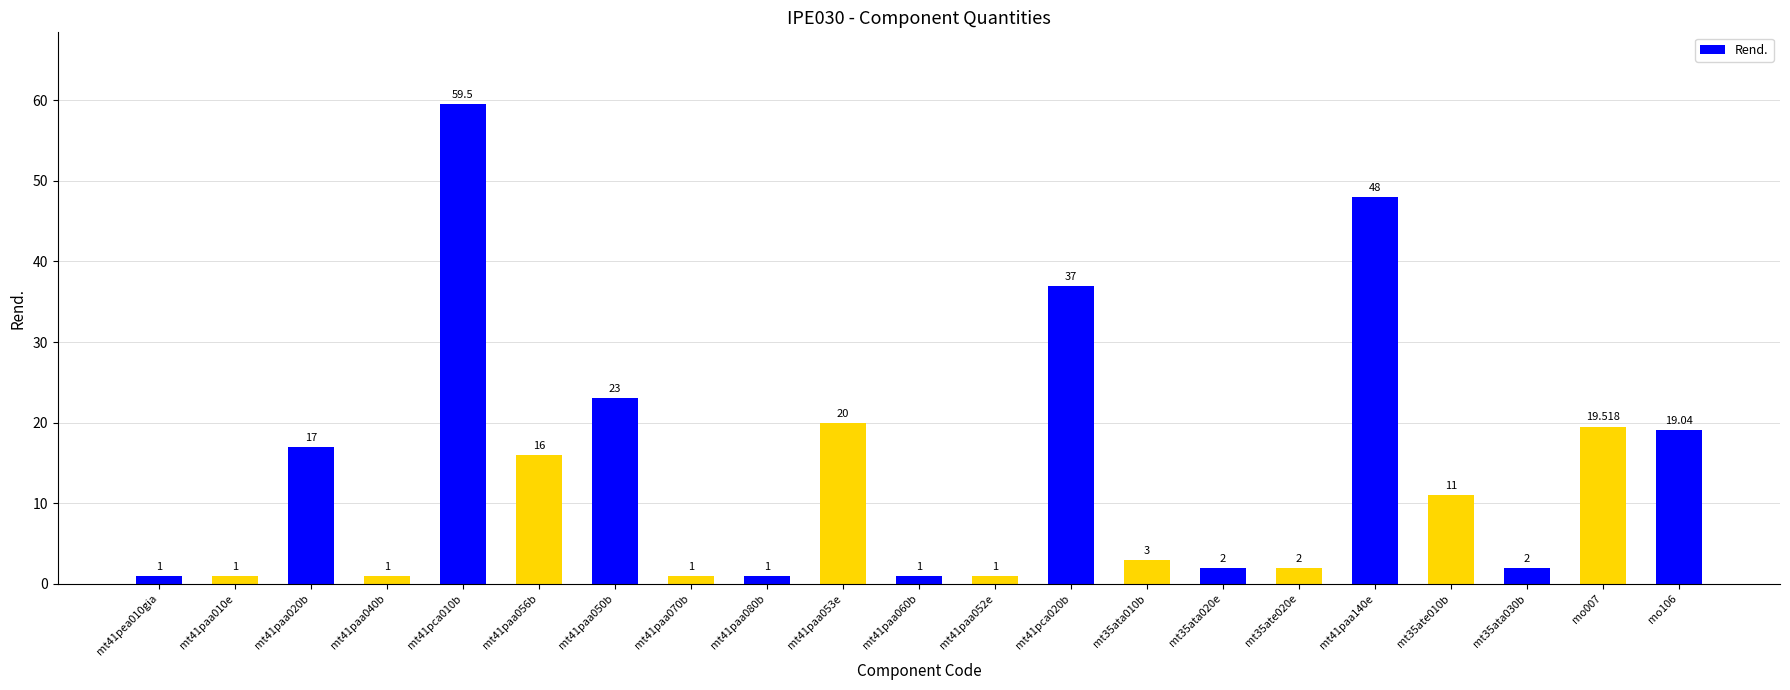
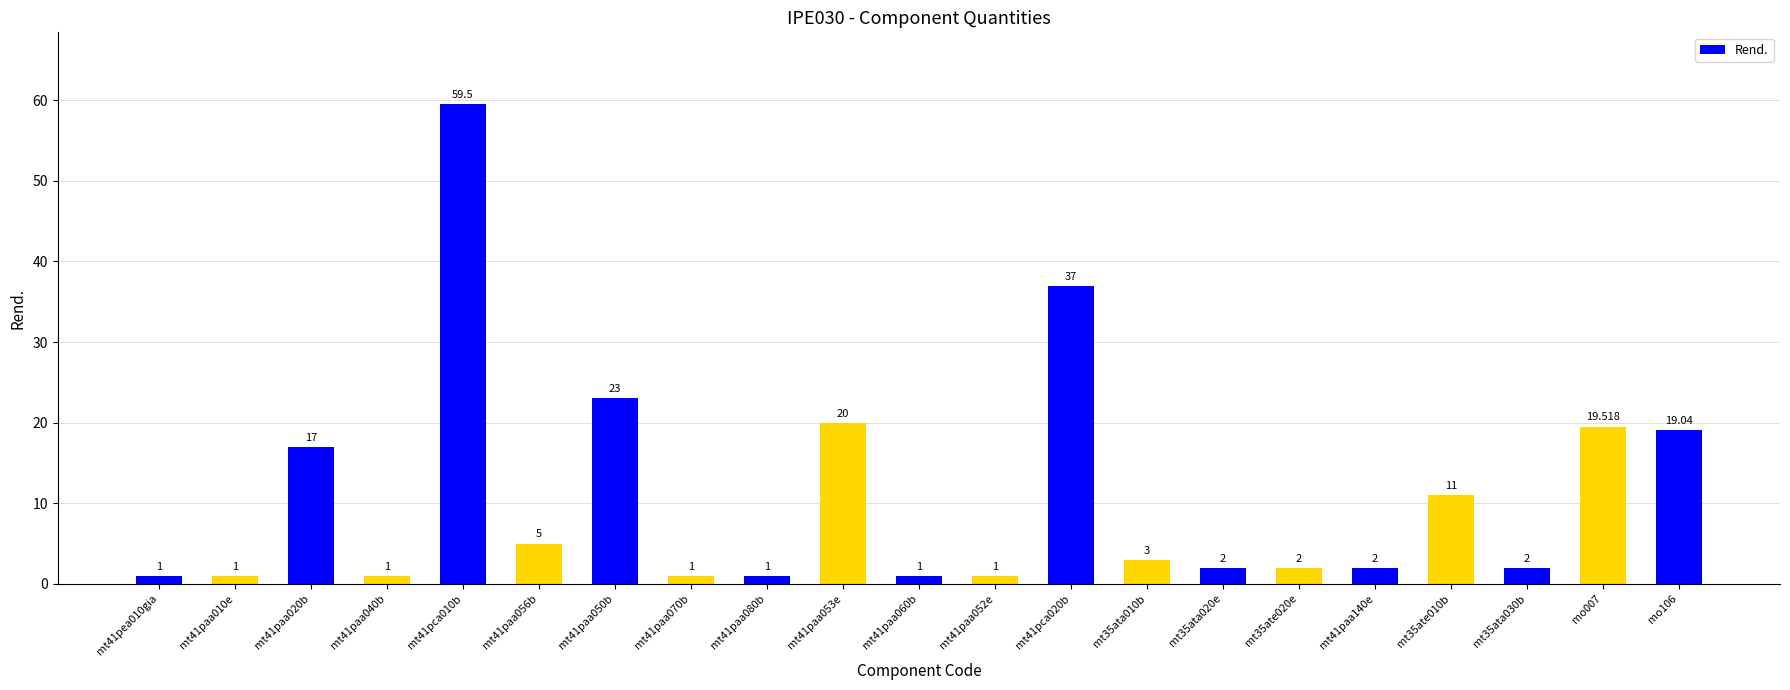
  {
    "mt41pea010gia": 1,
    "mt41paa010e": 1,
    "mt41paa020b": 17,
    "mt41paa040b": 1,
    "mt41pca010b": 59.5,
-   "mt41paa056b": 16,
+   "mt41paa056b": 5,
    "mt41paa050b": 23,
    "mt41paa070b": 1,
    "mt41paa080b": 1,
    "mt41paa053e": 20,
    "mt41paa060b": 1,
    "mt41paa052e": 1,
    "mt41pca020b": 37,
    "mt35ata010b": 3,
    "mt35ata020e": 2,
    "mt35ate020e": 2,
-   "mt41paa140e": 48,
+   "mt41paa140e": 2,
    "mt35ate010b": 11,
    "mt35ata030b": 2,
    "mo007": 19.518,
    "mo106": 19.04
  }
